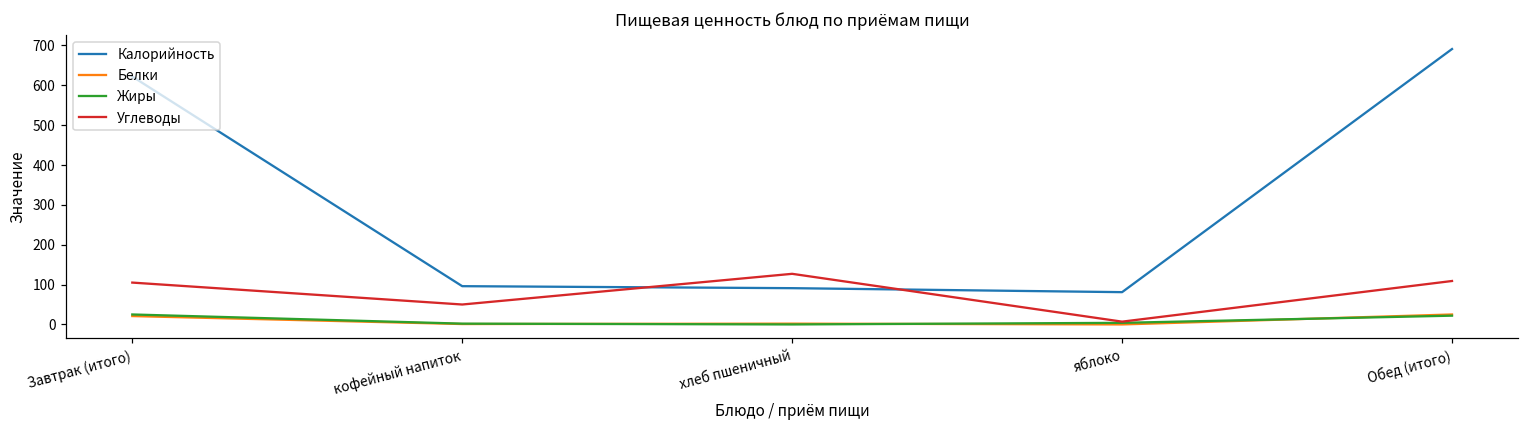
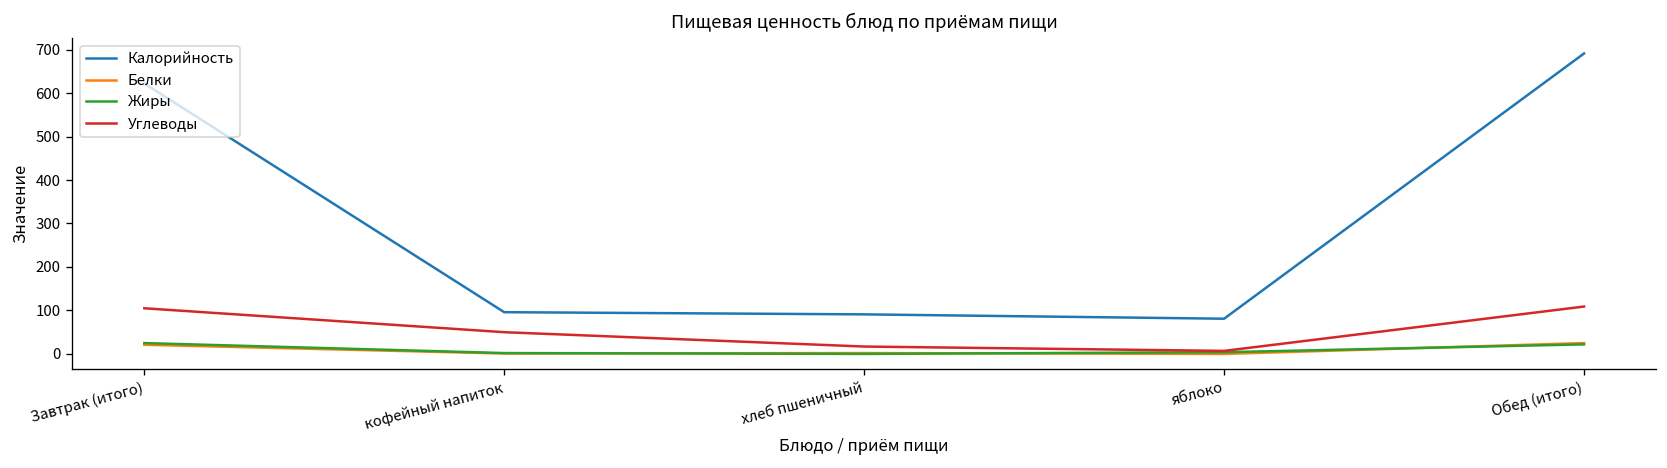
  {
    "Калорийность": {
      "кофейный напиток": 100,
      "хлеб пшеничный": 90,
      "яблоко": 80,
      "Обед (итого)": 690
    },
    "Углеводы": {
      "Завтрак (итого)": 110,
      "кофейный напиток": 50,
-     "хлеб пшеничный": 130,
+     "хлеб пшеничный": 20,
      "Обед (итого)": 110
    }
  }
